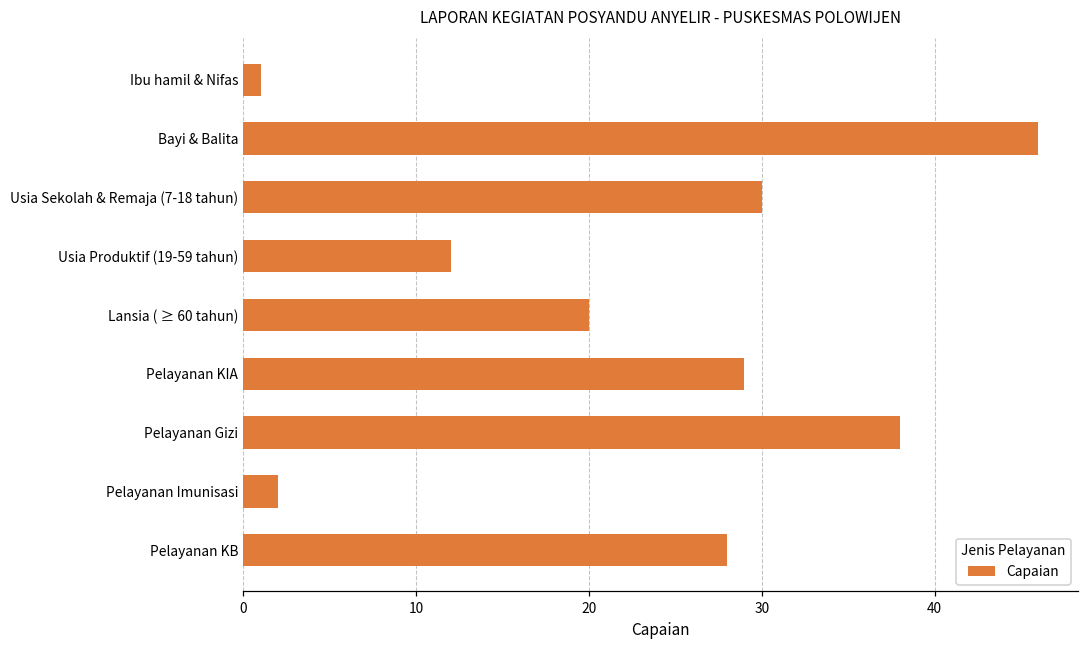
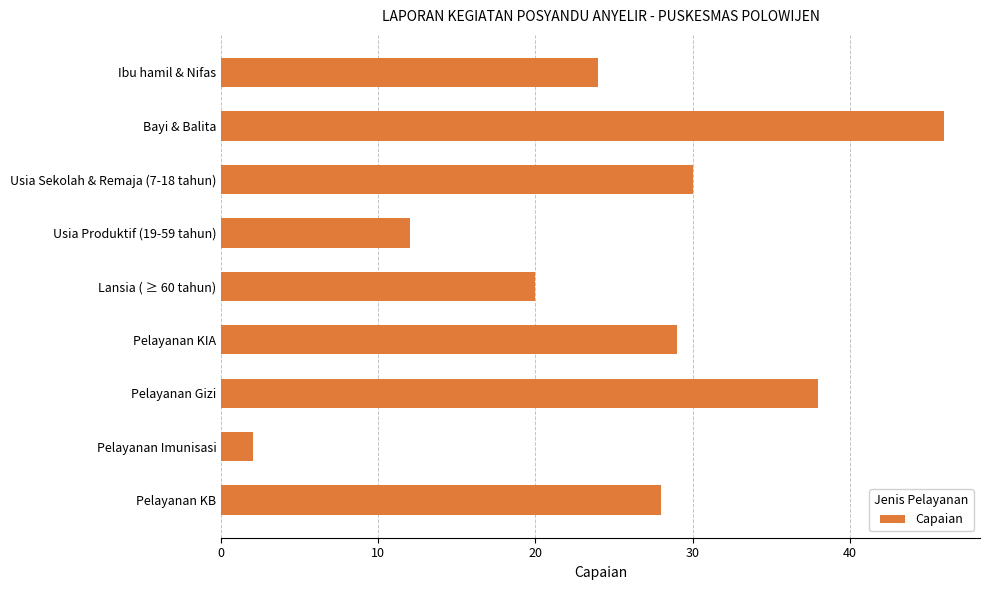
  {
-   "Ibu hamil & Nifas": 1,
+   "Ibu hamil & Nifas": 24,
    "Bayi & Balita": 46,
    "Usia Sekolah & Remaja (7-18 tahun)": 30,
    "Usia Produktif (19-59 tahun)": 12,
    "Lansia ( ≥ 60 tahun)": 20,
    "Pelayanan KIA": 29,
    "Pelayanan Gizi": 38,
    "Pelayanan Imunisasi": 2,
    "Pelayanan KB": 28
  }
